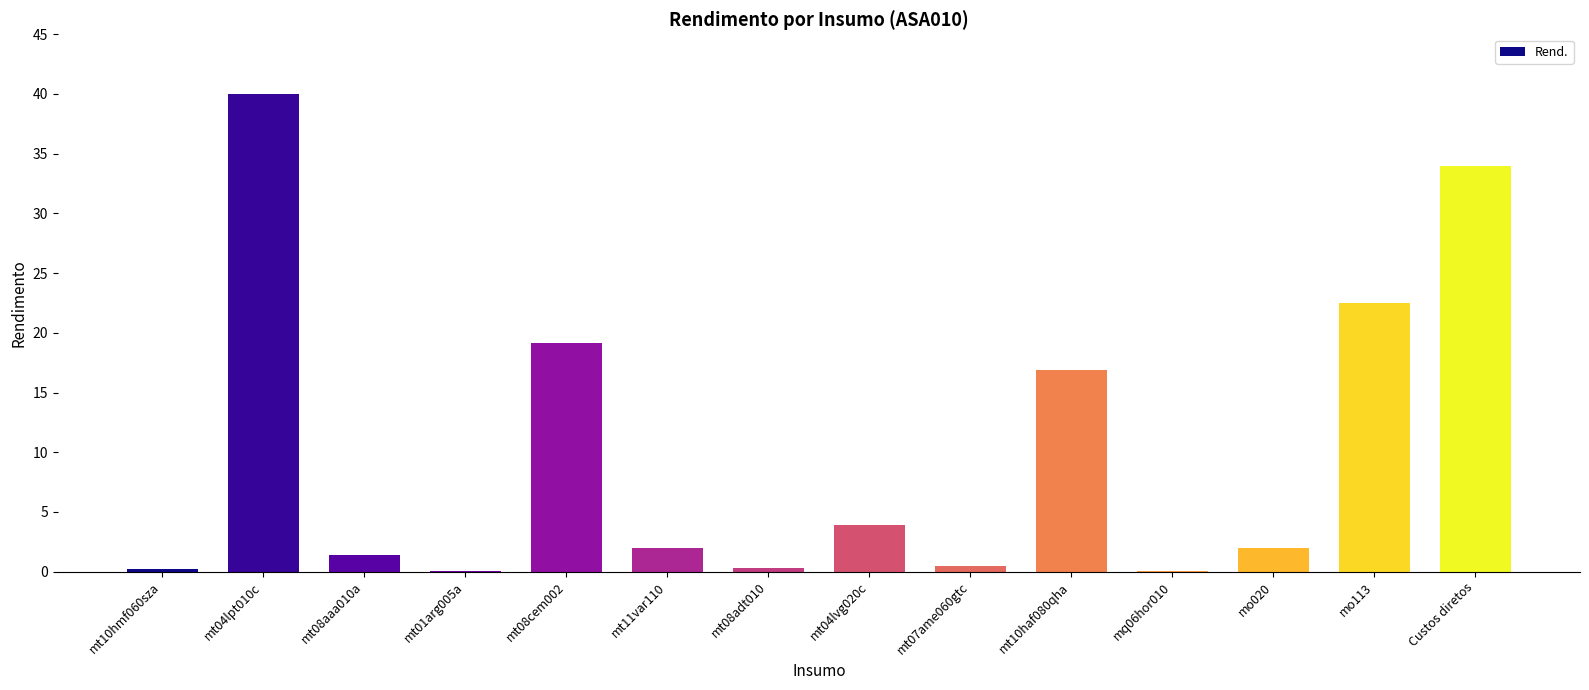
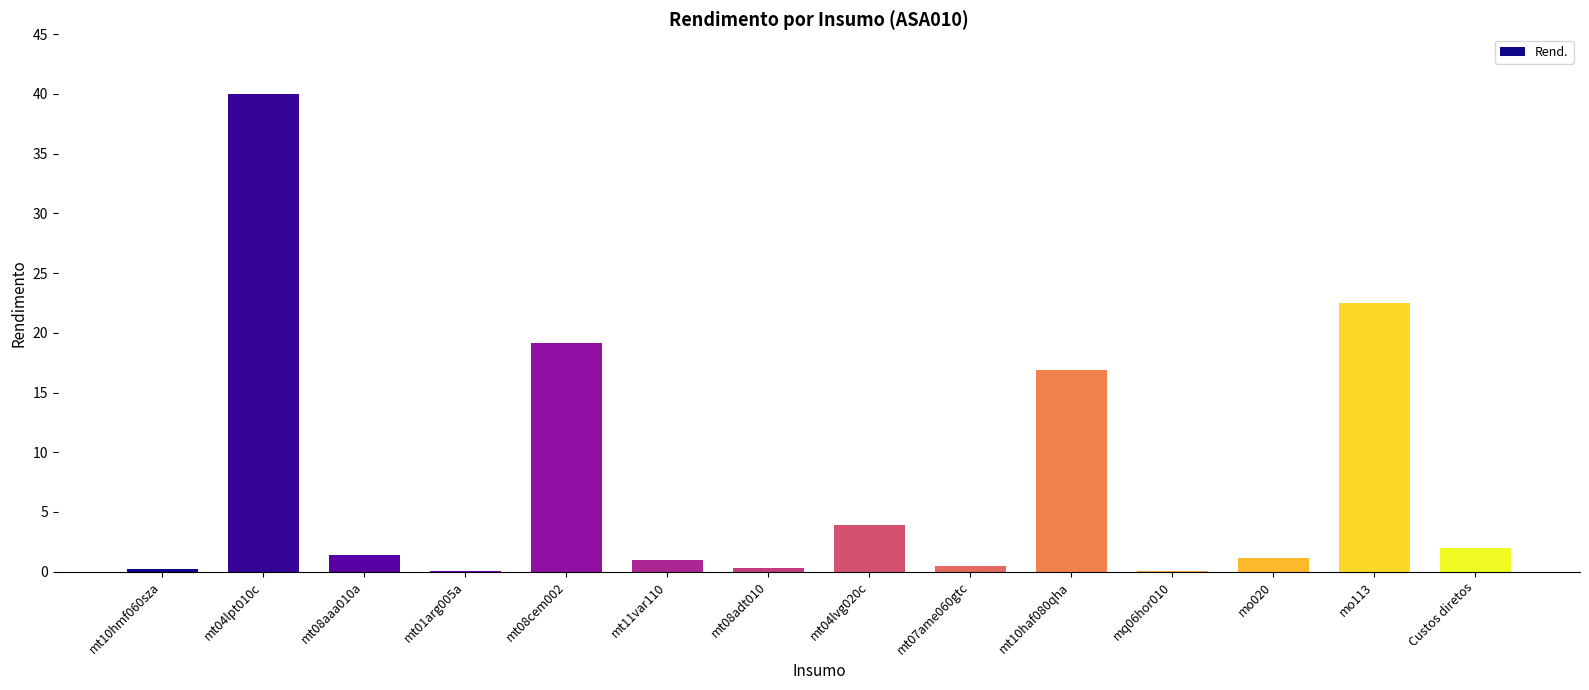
  {
    "mt04lpt010c": 40.0,
    "mt08aaa010a": 1.4,
    "mt08cem002": 19.2,
-   "mt11var110": 2,
+   "mt11var110": 1,
    "mt08adt010": 0.3,
    "mt04lvg020c": 3.9,
    "mt07ame060gtc": 0.5,
    "mt10haf080qha": 16.9,
-   "mo020": 1.9,
+   "mo020": 1.2,
    "mo113": 22.5,
-   "Custos diretos": 34
+   "Custos diretos": 2
  }
